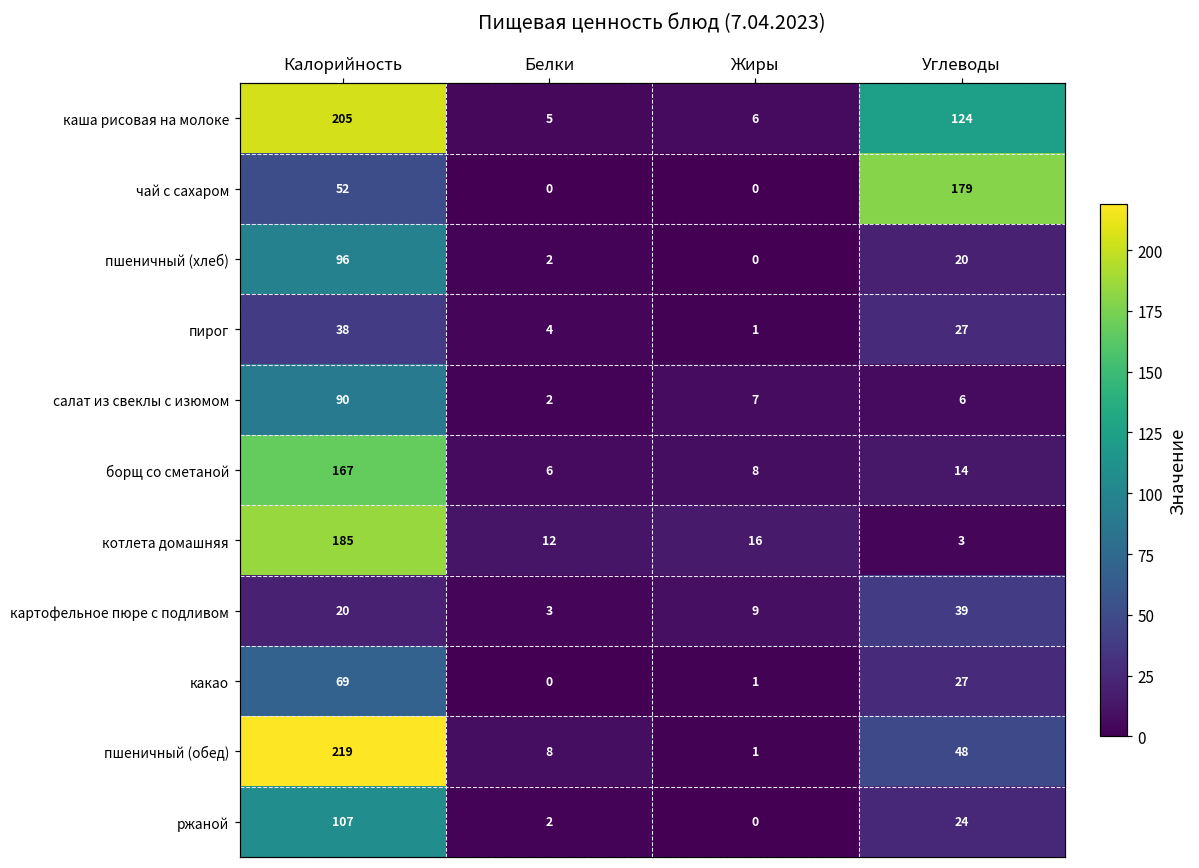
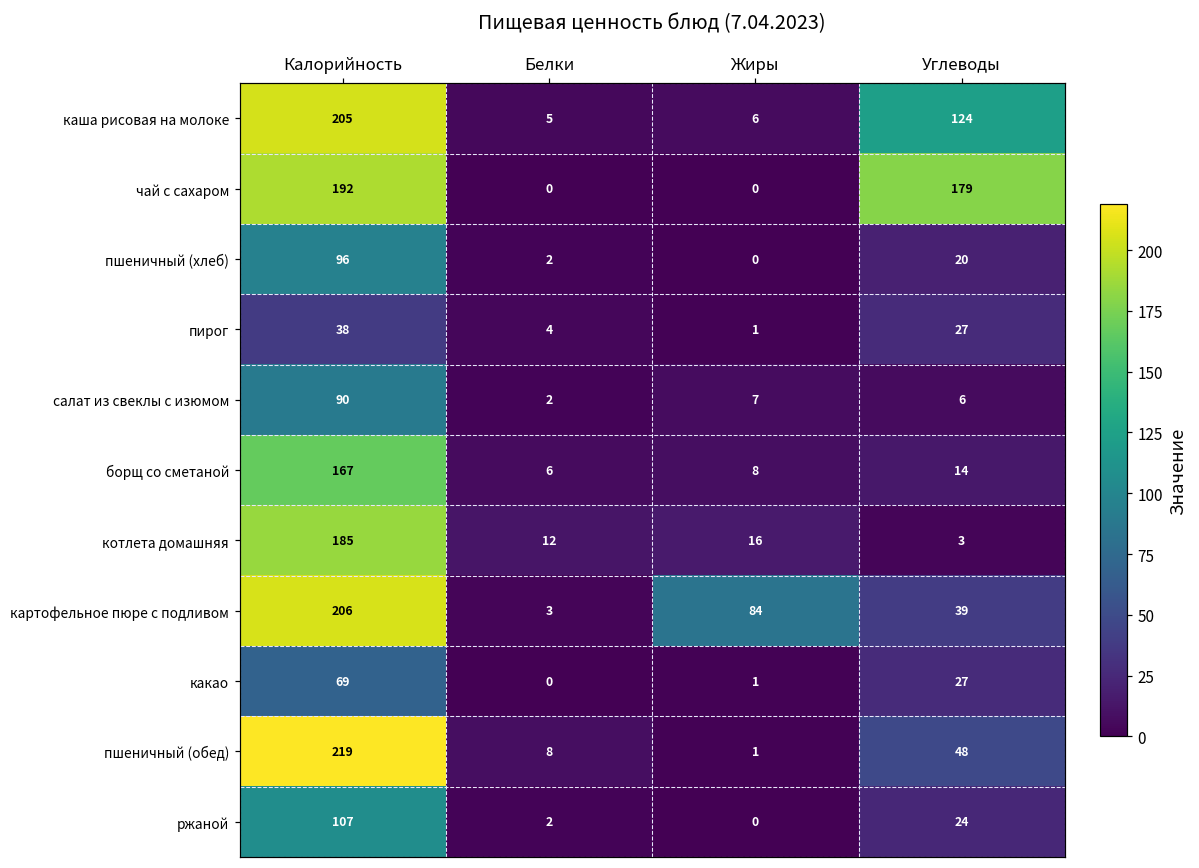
  {
    "каша рисовая на молоке": {
      "Калорийность": 205,
      "Белки": 5,
      "Жиры": 6,
      "Углеводы": 124
    },
    "чай с сахаром": {
-     "Калорийность": 52,
+     "Калорийность": 192,
      "Белки": 0,
      "Жиры": 0,
      "Углеводы": 179
    },
    "пшеничный (хлеб)": {
      "Калорийность": 96,
      "Белки": 2,
      "Жиры": 0,
      "Углеводы": 20
    },
    "пирог": {
      "Калорийность": 38,
      "Белки": 4,
      "Жиры": 1,
      "Углеводы": 27
    },
    "салат из свеклы с изюмом": {
      "Калорийность": 90,
      "Белки": 2,
      "Жиры": 7,
      "Углеводы": 6
    },
    "борщ со сметаной": {
      "Калорийность": 167,
      "Белки": 6,
      "Жиры": 8,
      "Углеводы": 14
    },
    "котлета домашняя": {
      "Калорийность": 185,
      "Белки": 12,
      "Жиры": 16,
      "Углеводы": 3
    },
    "картофельное пюре с подливом": {
-     "Калорийность": 20,
+     "Калорийность": 206,
      "Белки": 3,
-     "Жиры": 9,
+     "Жиры": 84,
      "Углеводы": 39
    },
    "какао": {
      "Калорийность": 69,
      "Белки": 0,
      "Жиры": 1,
      "Углеводы": 27
    },
    "пшеничный (обед)": {
      "Калорийность": 219,
      "Белки": 8,
      "Жиры": 1,
      "Углеводы": 48
    },
    "ржаной": {
      "Калорийность": 107,
      "Белки": 2,
      "Жиры": 0,
      "Углеводы": 24
    }
  }
